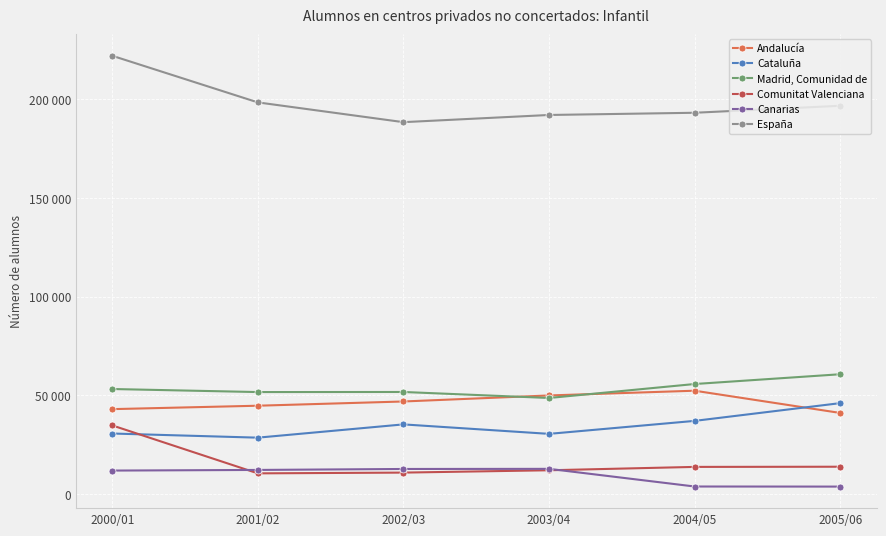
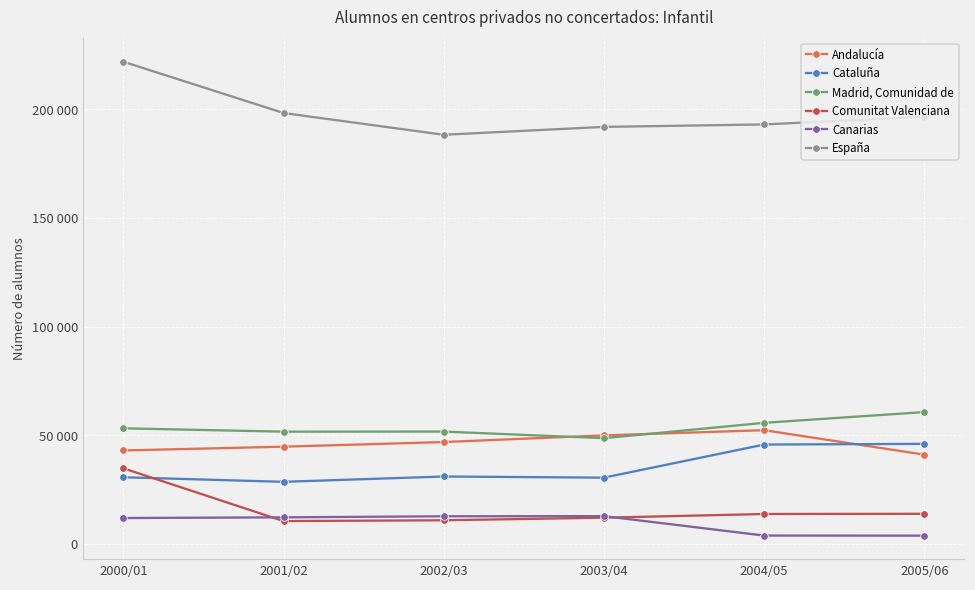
  {
    "Cataluña": {
      "2000/01": 31000,
      "2001/02": 29000,
-     "2002/03": 35000,
+     "2002/03": 31000,
      "2003/04": 31000,
-     "2004/05": 37000,
+     "2004/05": 46000,
      "2005/06": 46000
    }
  }
